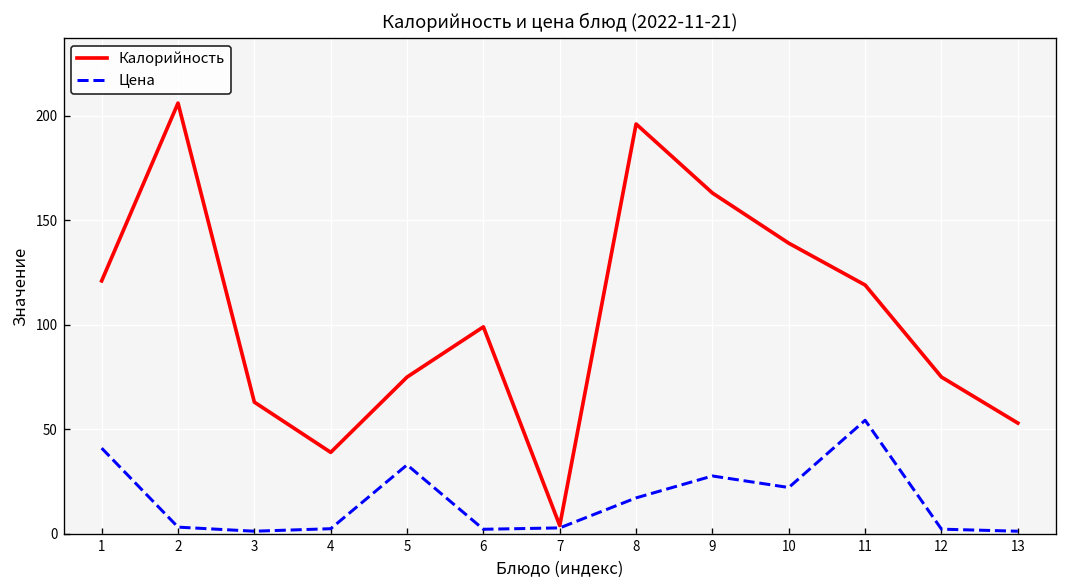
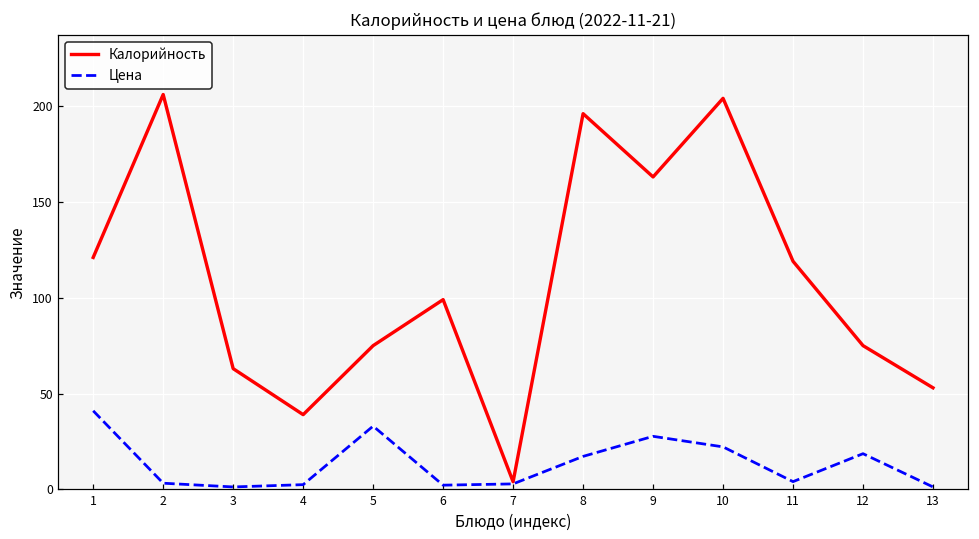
  {
    "Калорийность": {
      "1": 121,
      "2": 206,
      "3": 63,
      "4": 39,
      "5": 75,
      "6": 99,
      "8": 196,
      "9": 163,
-     "10": 139,
+     "10": 204,
      "11": 119,
      "12": 75,
      "13": 53
    },
    "Цена": {
      "1": 41,
      "2": 3,
      "3": 1,
      "4": 2,
      "5": 33,
      "6": 2,
      "8": 17,
      "9": 28,
      "10": 22,
-     "11": 54,
-     "12": 2,
+     "11": 4,
+     "12": 19,
      "13": 1
    }
  }
